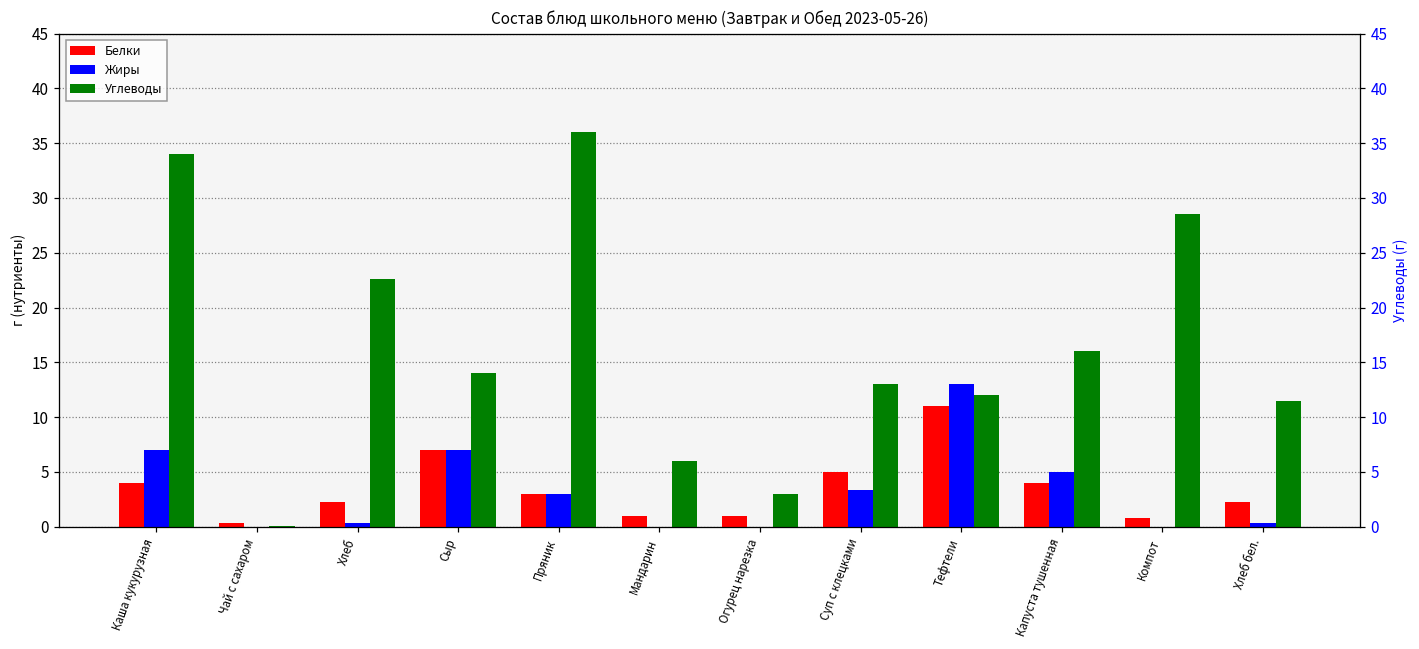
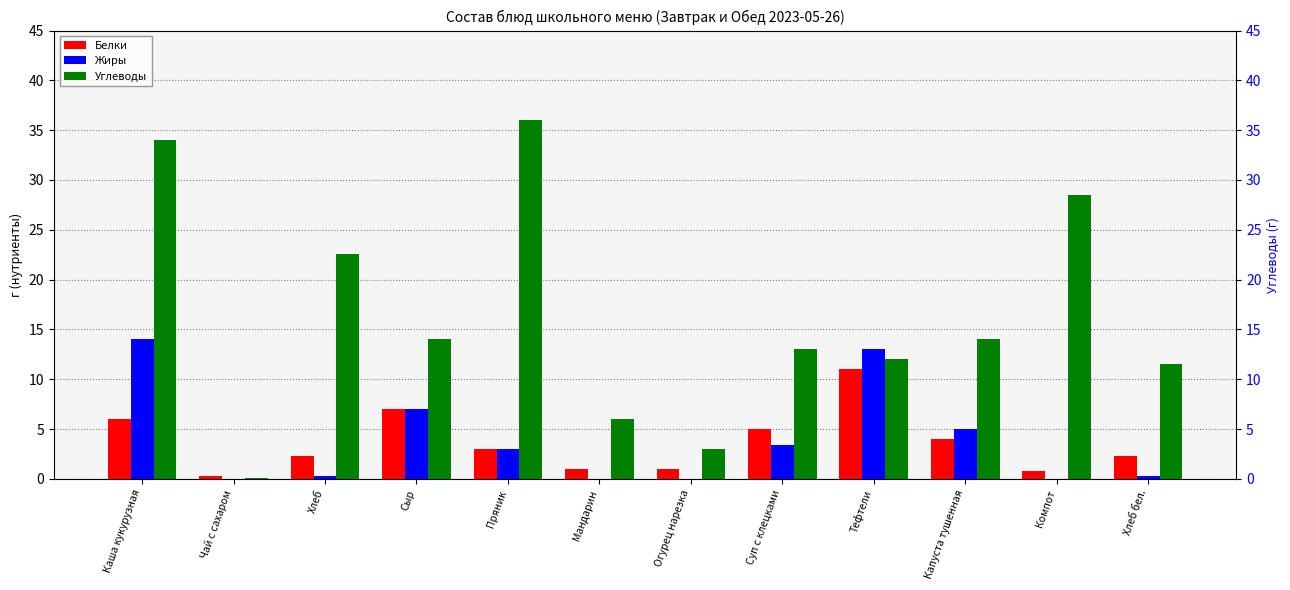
  {
    "Белки": {
-     "Каша кукурузная": 4,
+     "Каша кукурузная": 6,
      "Чай с сахаром": 0,
      "Хлеб": 2,
      "Сыр": 7,
      "Пряник": 3,
      "Мандарин": 1,
      "Огурец нарезка": 1,
      "Суп с клецками": 5,
      "Тефтели": 11,
      "Капуста тушенная": 4,
      "Компот": 1,
      "Хлеб бел.": 2
    },
    "Жиры": {
-     "Каша кукурузная": 7,
+     "Каша кукурузная": 14,
      "Чай с сахаром": 0,
      "Хлеб": 0,
      "Сыр": 7,
      "Пряник": 3,
      "Мандарин": 0,
      "Огурец нарезка": 0,
      "Суп с клецками": 3,
      "Тефтели": 13,
      "Капуста тушенная": 5,
      "Компот": 0,
      "Хлеб бел.": 0
    },
    "Углеводы": {
      "Каша кукурузная": 34,
      "Хлеб": 23,
      "Сыр": 14,
      "Пряник": 36,
      "Мандарин": 6,
      "Огурец нарезка": 3,
      "Суп с клецками": 13,
      "Тефтели": 12,
-     "Капуста тушенная": 16,
+     "Капуста тушенная": 14,
      "Компот": 29,
      "Хлеб бел.": 12
    }
  }
